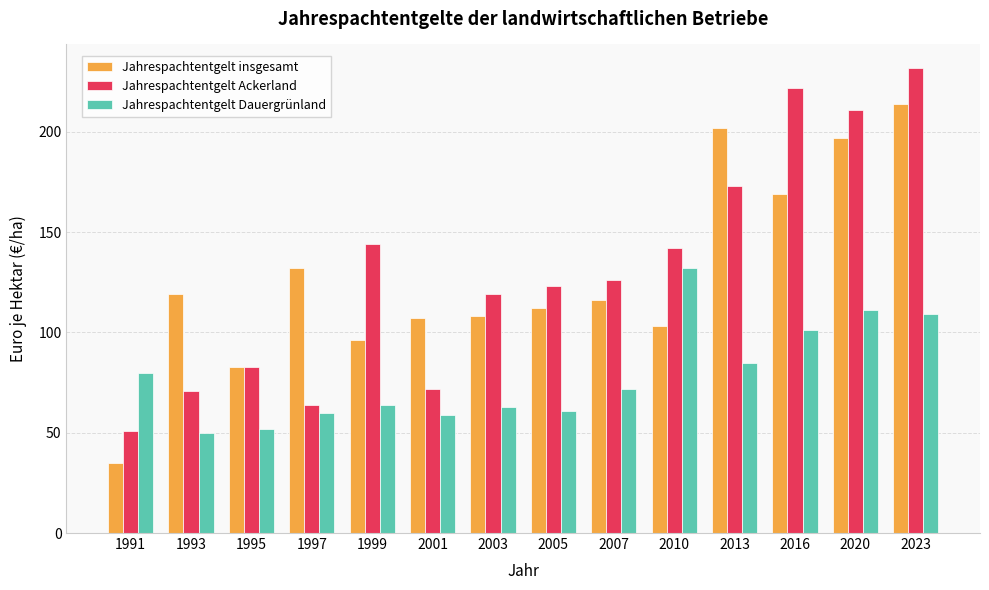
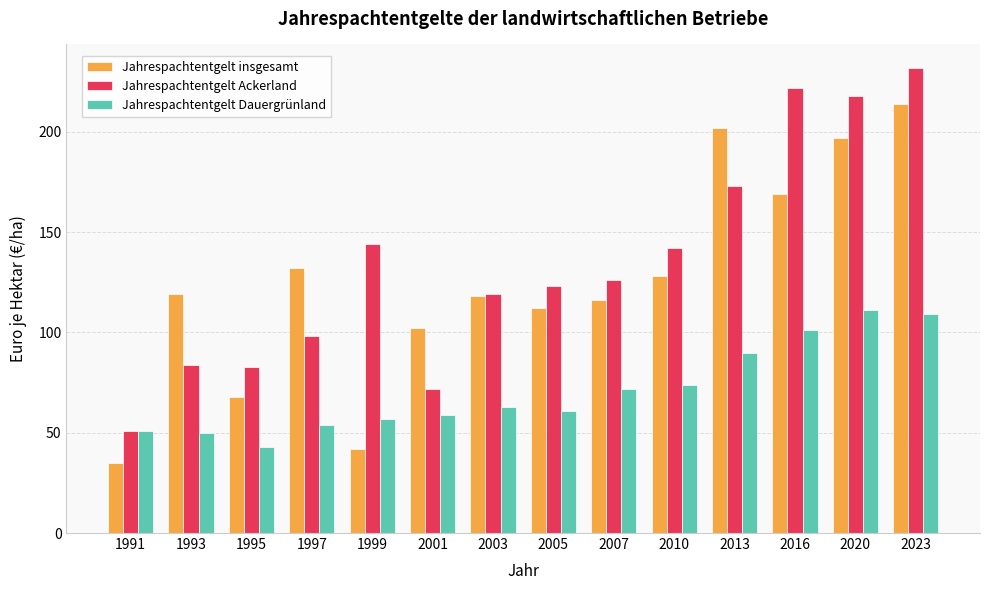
  {
    "Jahrespachtentgelt insgesamt": {
      "1991": 35,
      "1993": 119,
-     "1995": 83,
+     "1995": 68,
      "1997": 132,
-     "1999": 96,
-     "2001": 107,
-     "2003": 108,
+     "1999": 42,
+     "2001": 102,
+     "2003": 118,
      "2005": 112,
      "2007": 116,
-     "2010": 103,
+     "2010": 128,
      "2013": 202,
      "2016": 169,
      "2020": 197,
      "2023": 214
    },
    "Jahrespachtentgelt Ackerland": {
      "1991": 51,
-     "1993": 71,
+     "1993": 84,
      "1995": 83,
-     "1997": 64,
+     "1997": 98,
      "1999": 144,
      "2001": 72,
      "2003": 119,
      "2005": 123,
      "2007": 126,
      "2010": 142,
      "2013": 173,
      "2016": 222,
-     "2020": 211,
+     "2020": 218,
      "2023": 232
    },
    "Jahrespachtentgelt Dauergrünland": {
-     "1991": 80,
+     "1991": 51,
      "1993": 50,
-     "1995": 52,
-     "1997": 60,
-     "1999": 64,
+     "1995": 43,
+     "1997": 54,
+     "1999": 57,
      "2001": 59,
      "2003": 63,
      "2005": 61,
      "2007": 72,
-     "2010": 132,
-     "2013": 85,
+     "2010": 74,
+     "2013": 90,
      "2016": 101,
      "2020": 111,
      "2023": 109
    }
  }
